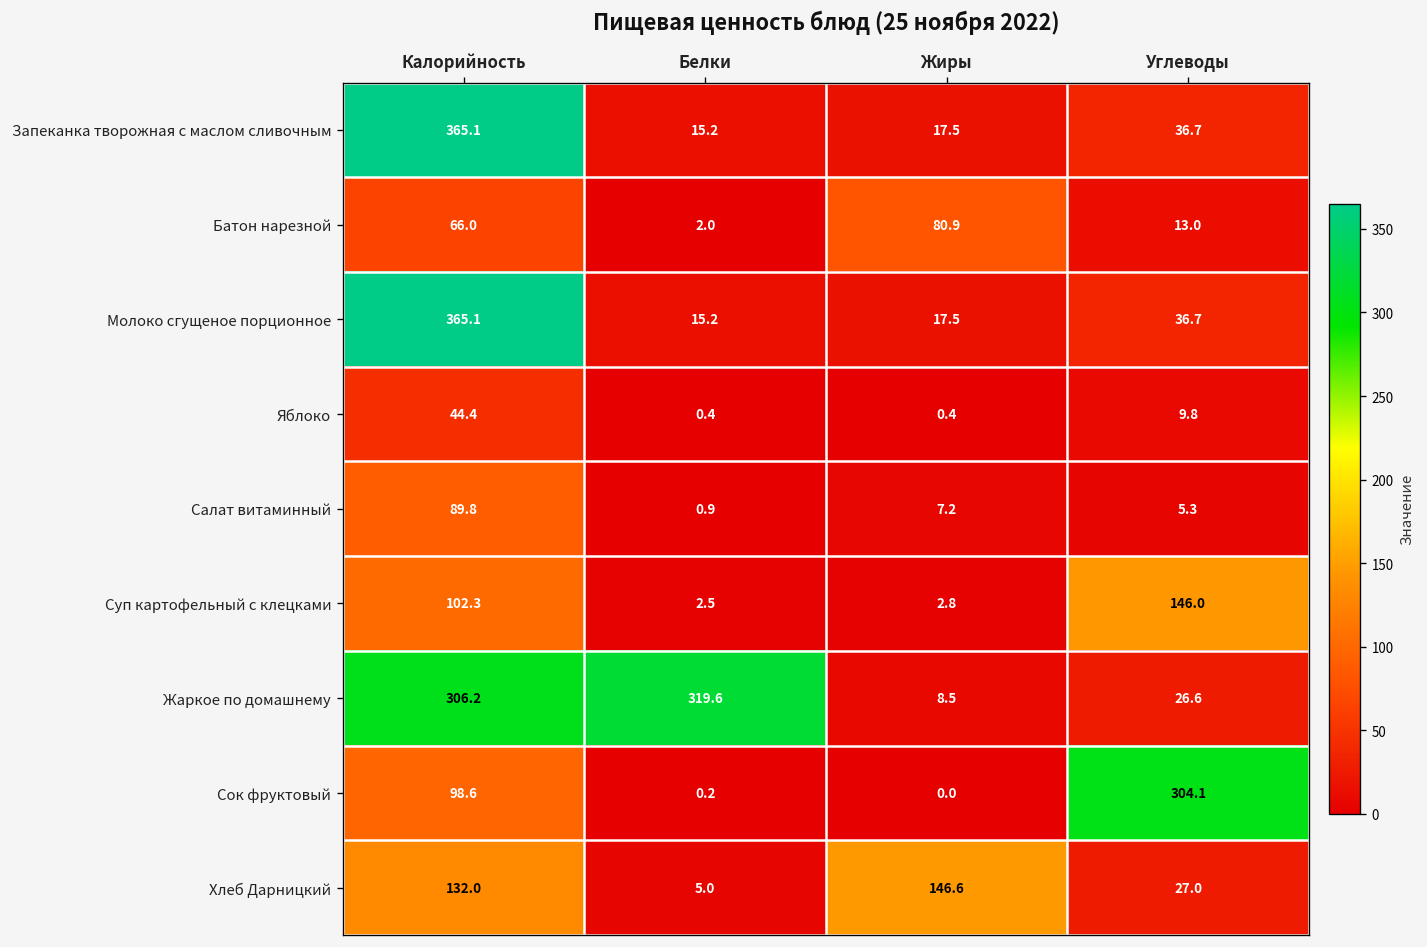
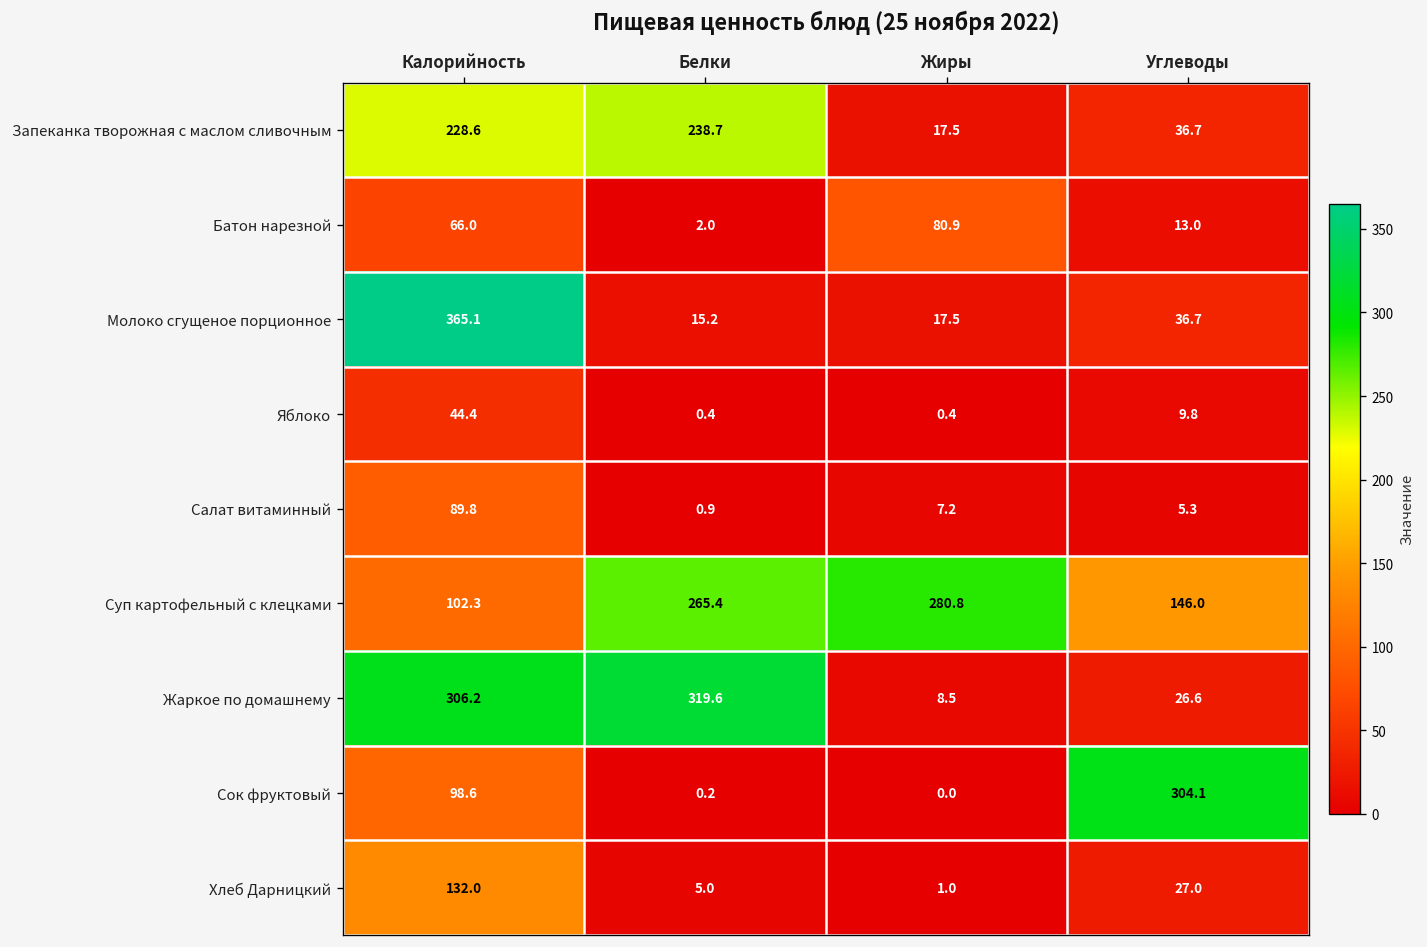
  {
    "Запеканка творожная с маслом сливочным": {
-     "Калорийность": 365.1,
-     "Белки": 15.2,
+     "Калорийность": 228.6,
+     "Белки": 238.7,
      "Жиры": 17.5,
      "Углеводы": 36.7
    },
    "Батон нарезной": {
      "Калорийность": 66.0,
      "Белки": 2.0,
      "Жиры": 80.9,
      "Углеводы": 13.0
    },
    "Молоко сгущеное порционное": {
      "Калорийность": 365.1,
      "Белки": 15.2,
      "Жиры": 17.5,
      "Углеводы": 36.7
    },
    "Яблоко": {
      "Калорийность": 44.4,
      "Белки": 0.4,
      "Жиры": 0.4,
      "Углеводы": 9.8
    },
    "Салат витаминный": {
      "Калорийность": 89.8,
      "Белки": 0.9,
      "Жиры": 7.2,
      "Углеводы": 5.3
    },
    "Суп картофельный с клецками": {
      "Калорийность": 102.3,
-     "Белки": 2.5,
-     "Жиры": 2.8,
+     "Белки": 265.4,
+     "Жиры": 280.8,
      "Углеводы": 146.0
    },
    "Жаркое по домашнему": {
      "Калорийность": 306.2,
      "Белки": 319.6,
      "Жиры": 8.5,
      "Углеводы": 26.6
    },
    "Сок фруктовый": {
      "Калорийность": 98.6,
      "Белки": 0.2,
      "Жиры": 0.0,
      "Углеводы": 304.1
    },
    "Хлеб Дарницкий": {
      "Калорийность": 132.0,
      "Белки": 5.0,
-     "Жиры": 146.6,
+     "Жиры": 1.0,
      "Углеводы": 27.0
    }
  }
